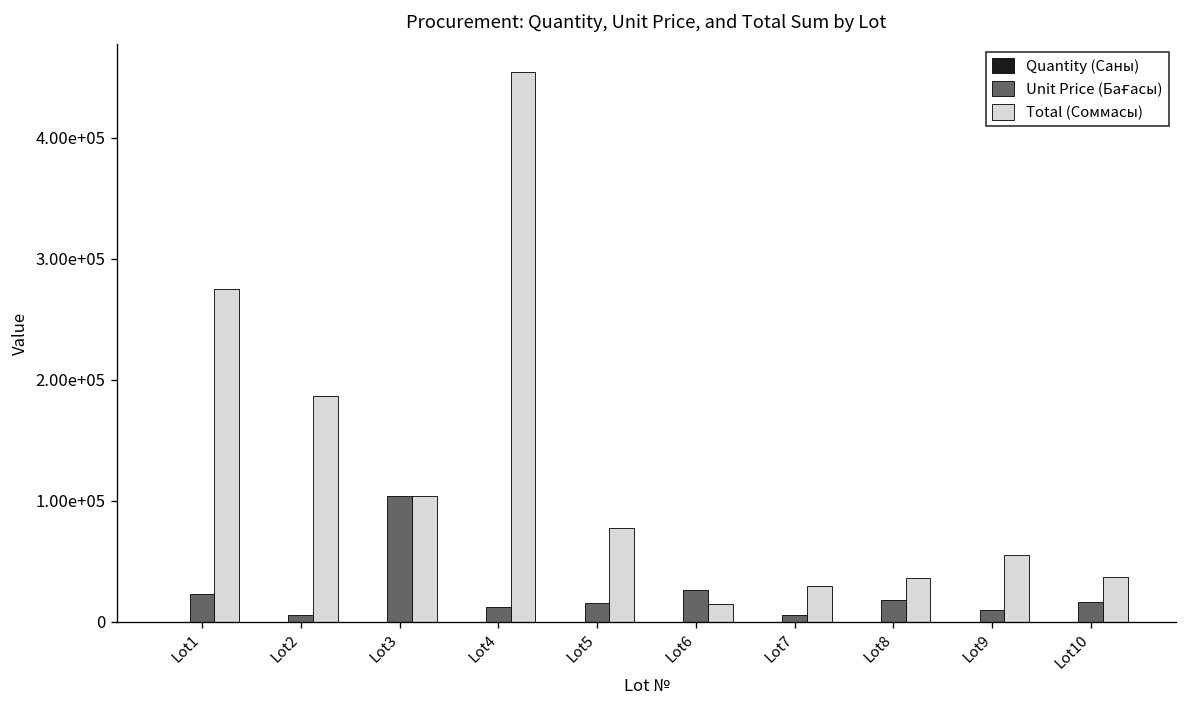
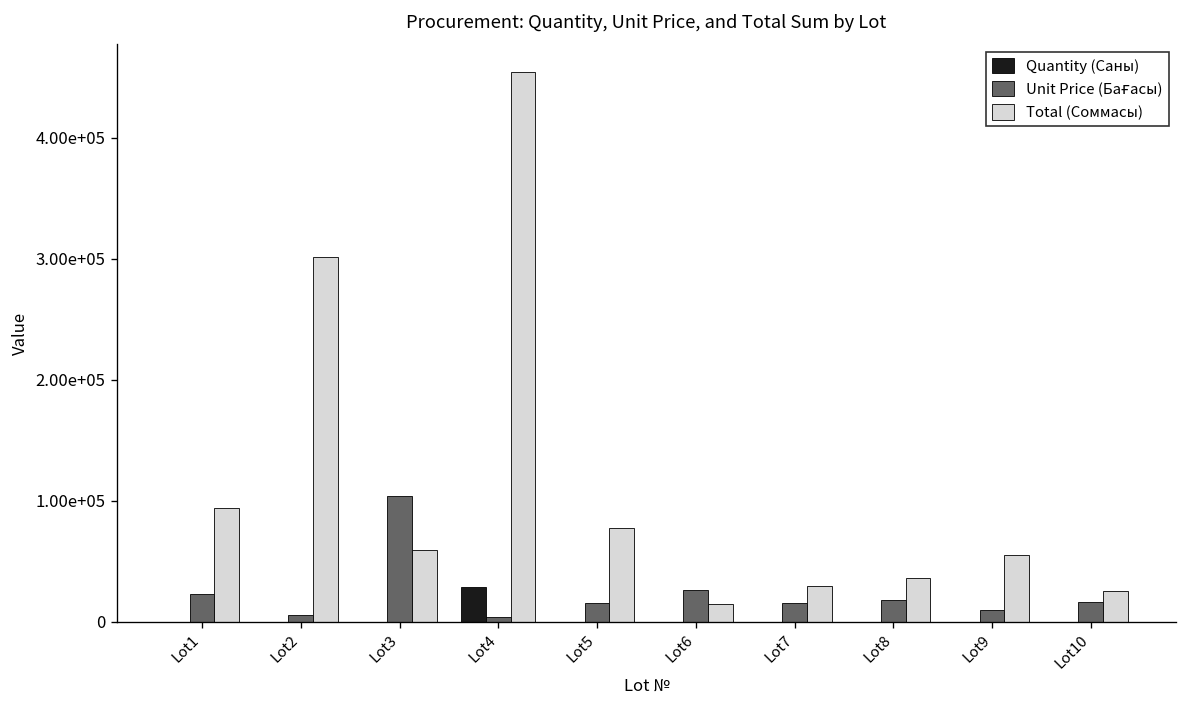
  {
    "Quantity (Саны)": {
-     "Lot4": 0
+     "Lot4": 29000
    },
    "Unit Price (Бағасы)": {
      "Lot1": 23000,
      "Lot2": 6000,
      "Lot3": 104000,
-     "Lot4": 13000,
+     "Lot4": 4000,
      "Lot5": 15000,
      "Lot6": 26000,
-     "Lot7": 6000,
+     "Lot7": 15000,
      "Lot8": 18000,
      "Lot9": 10000,
      "Lot10": 16000
    },
    "Total (Соммасы)": {
-     "Lot1": 275000,
-     "Lot2": 187000,
-     "Lot3": 104000,
+     "Lot1": 94000,
+     "Lot2": 301000,
+     "Lot3": 59000,
      "Lot4": 454000,
      "Lot5": 77000,
      "Lot6": 15000,
      "Lot7": 30000,
      "Lot8": 36000,
      "Lot9": 55000,
-     "Lot10": 37000
+     "Lot10": 26000
    }
  }
